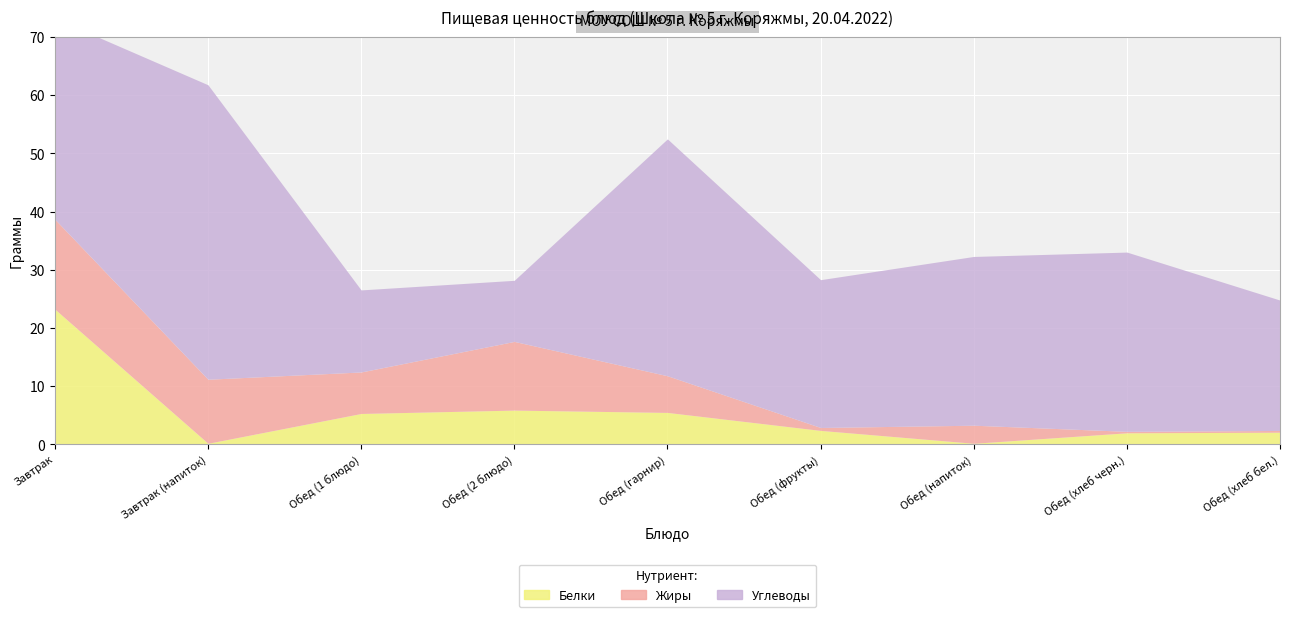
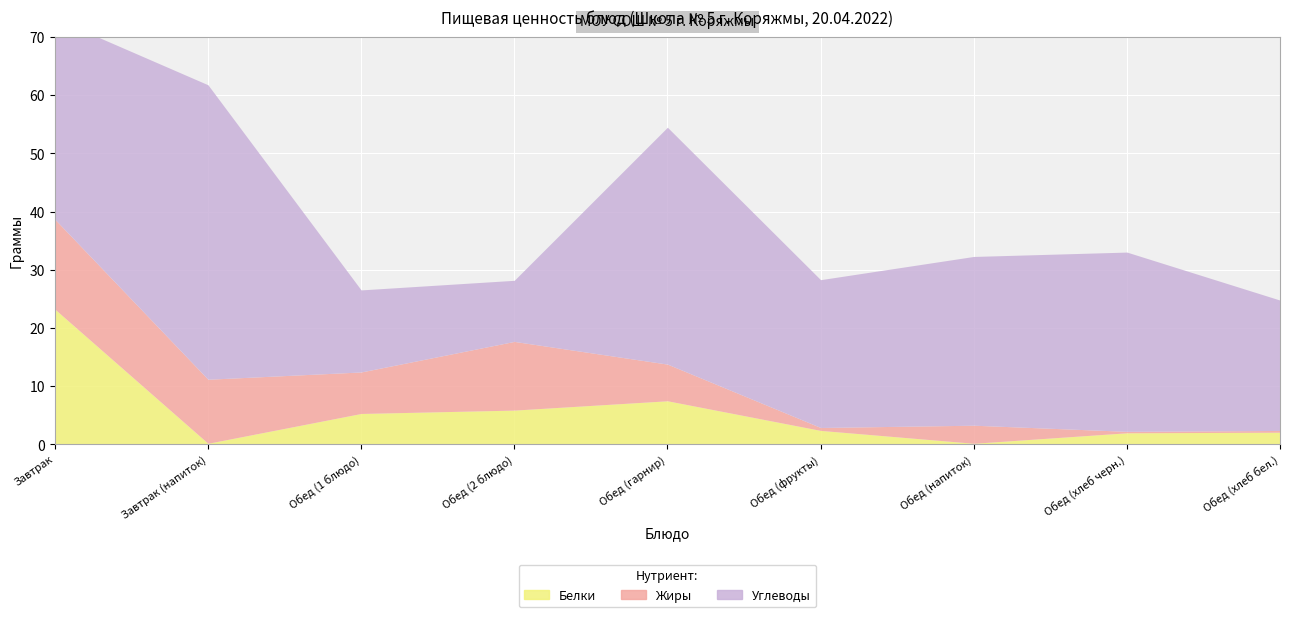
  {
    "Белки": {
      "Завтрак": 23,
      "Обед (1 блюдо)": 5,
      "Обед (2 блюдо)": 6,
-     "Обед (гарнир)": 6,
+     "Обед (гарнир)": 8,
      "Обед (фрукты)": 2
    },
    "Жиры": {
      "Завтрак": 15,
      "Завтрак (напиток)": 11,
      "Обед (1 блюдо)": 7,
      "Обед (2 блюдо)": 12,
      "Обед (гарнир)": 6,
      "Обед (фрукты)": 1,
      "Обед (напиток)": 3
    },
    "Углеводы": {
      "Завтрак (напиток)": 51,
      "Обед (1 блюдо)": 14,
      "Обед (2 блюдо)": 11,
      "Обед (гарнир)": 41,
      "Обед (фрукты)": 25,
      "Обед (напиток)": 29,
      "Обед (хлеб черн.)": 31,
      "Обед (хлеб бел.)": 22
    }
  }
